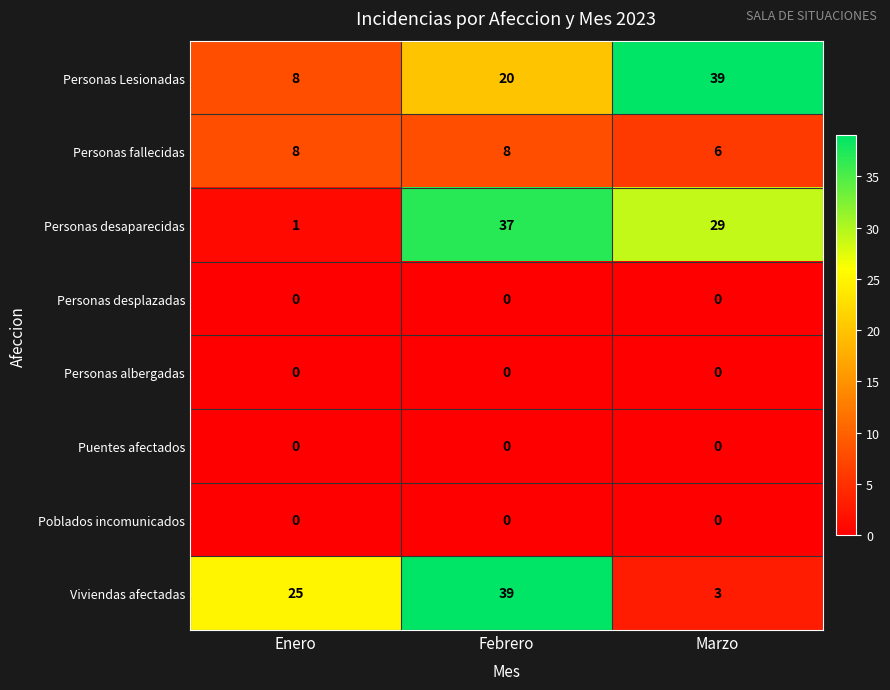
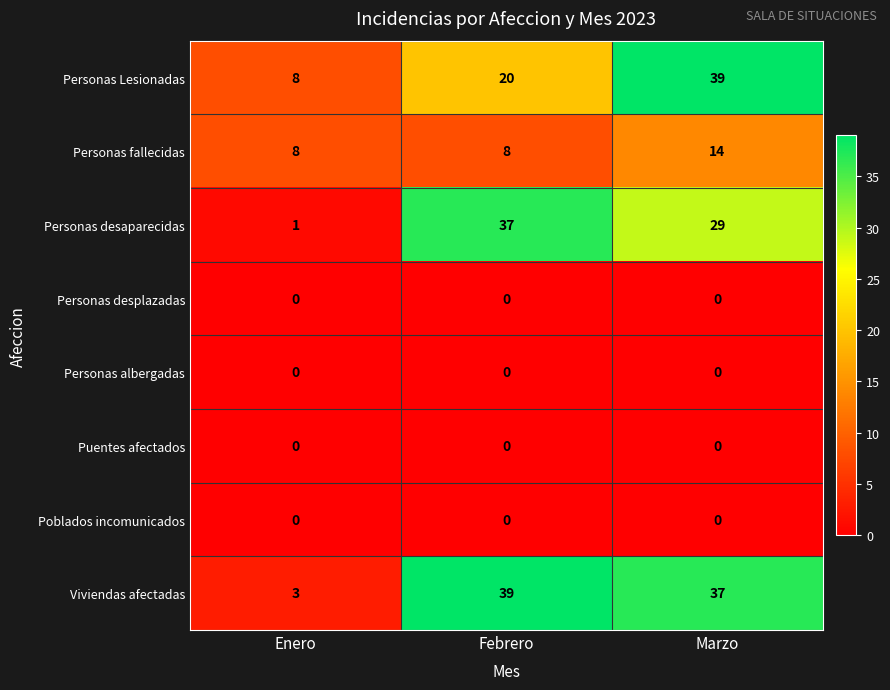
  {
    "Personas Lesionadas": {
      "Enero": 8,
      "Febrero": 20,
      "Marzo": 39
    },
    "Personas fallecidas": {
      "Enero": 8,
      "Febrero": 8,
-     "Marzo": 6
+     "Marzo": 14
    },
    "Personas desaparecidas": {
      "Enero": 1,
      "Febrero": 37,
      "Marzo": 29
    },
    "Personas desplazadas": {
      "Enero": 0,
      "Febrero": 0,
      "Marzo": 0
    },
    "Personas albergadas": {
      "Enero": 0,
      "Febrero": 0,
      "Marzo": 0
    },
    "Puentes afectados": {
      "Enero": 0,
      "Febrero": 0,
      "Marzo": 0
    },
    "Poblados incomunicados": {
      "Enero": 0,
      "Febrero": 0,
      "Marzo": 0
    },
    "Viviendas afectadas": {
-     "Enero": 25,
+     "Enero": 3,
      "Febrero": 39,
-     "Marzo": 3
+     "Marzo": 37
    }
  }
